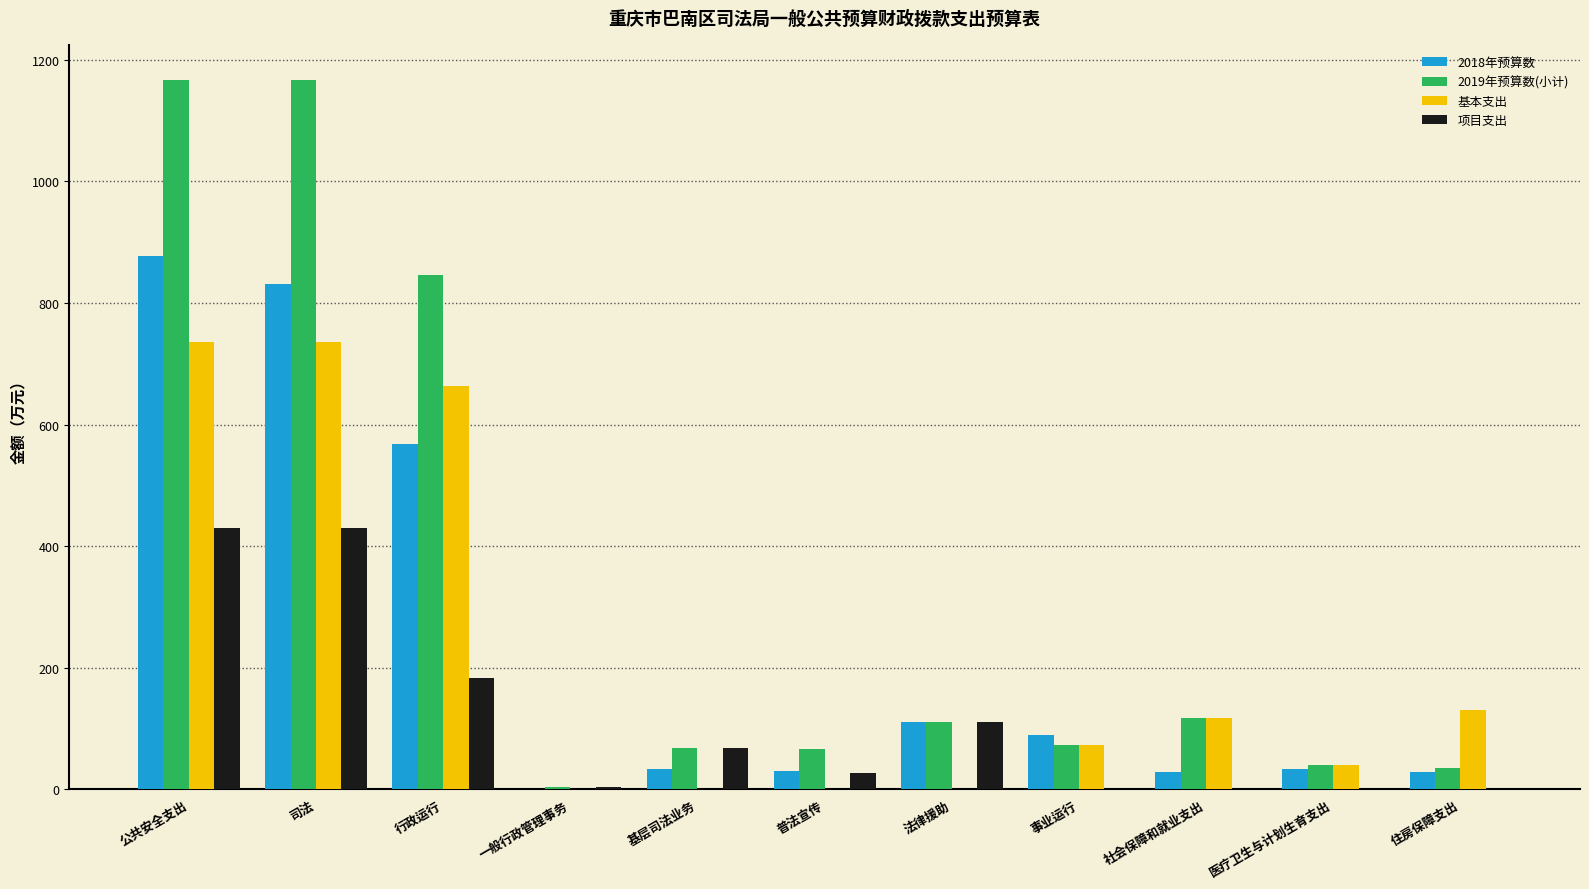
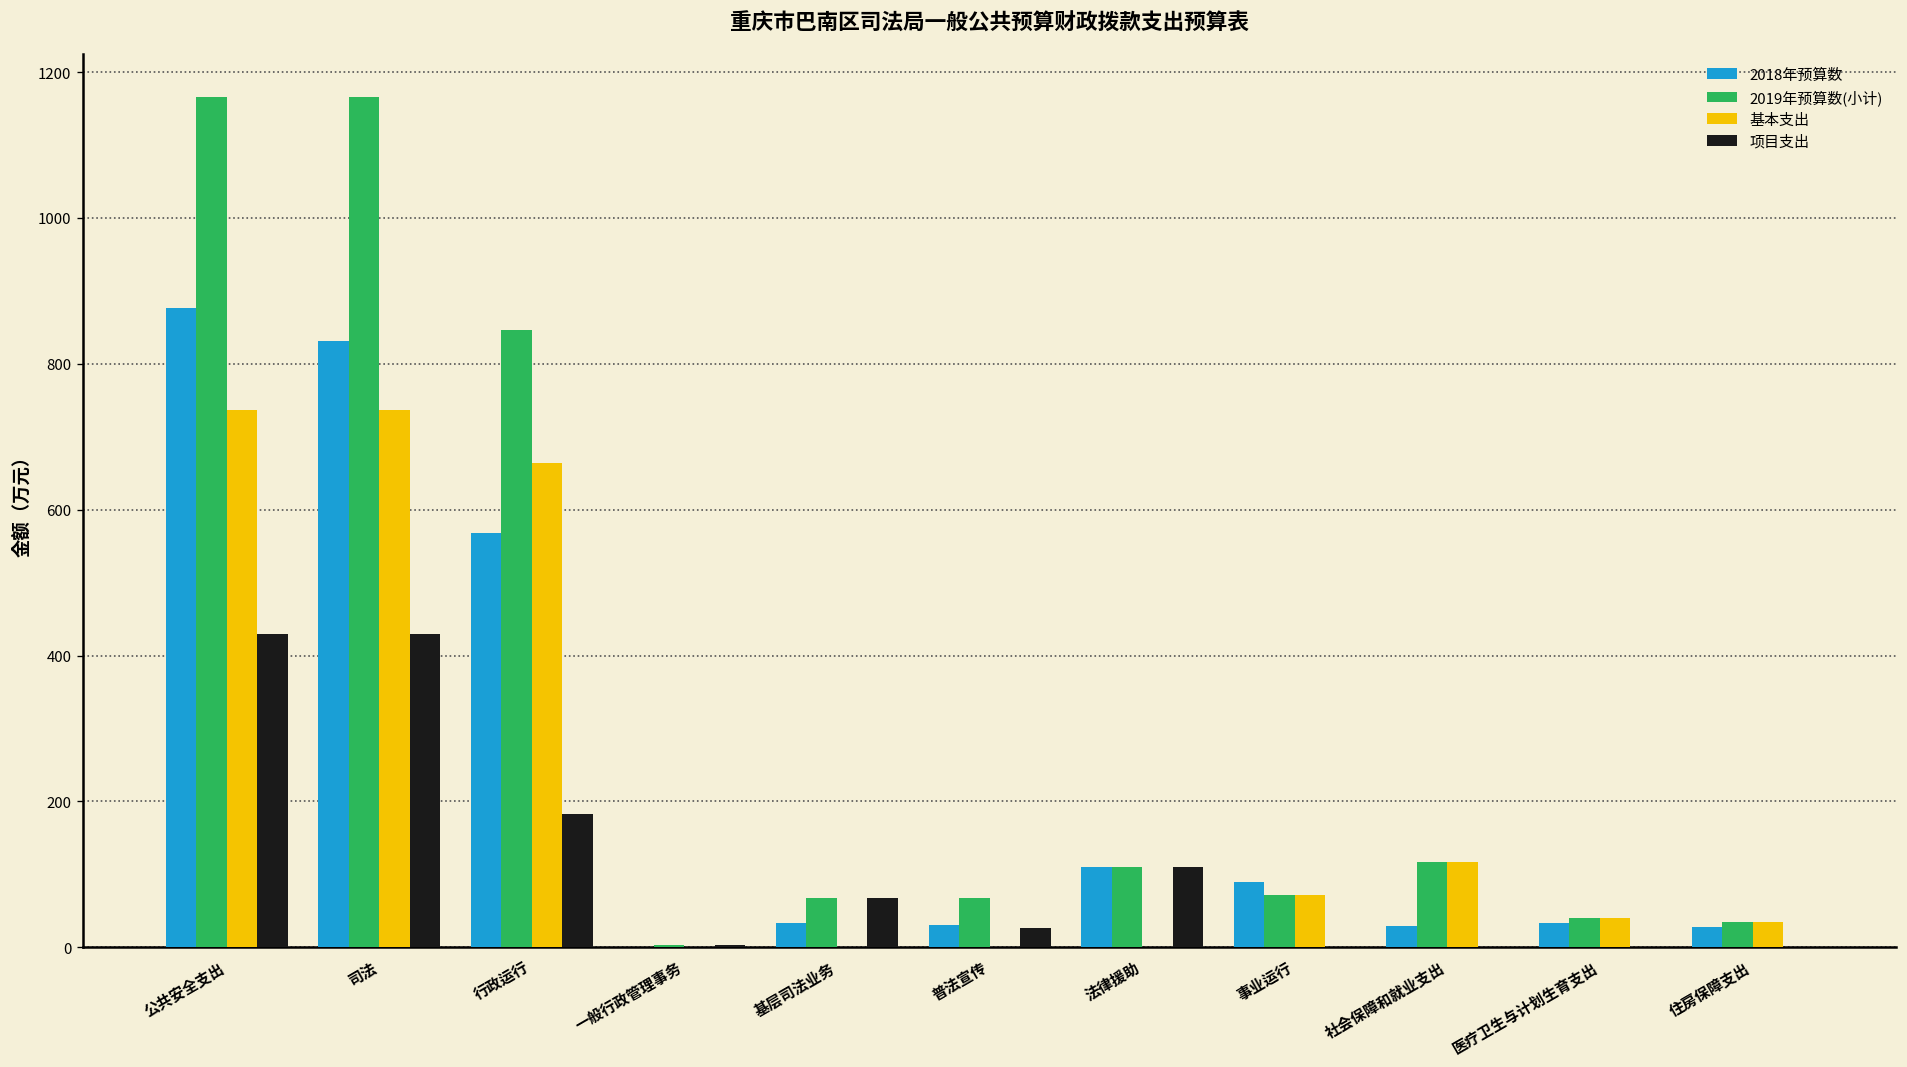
  {
    "2018年预算数": {
      "公共安全支出": 880,
      "司法": 830,
      "行政运行": 570,
      "一般行政管理事务": 0,
      "基层司法业务": 30,
      "普法宣传": 30,
      "法律援助": 110,
      "事业运行": 90,
      "社会保障和就业支出": 30,
      "医疗卫生与计划生育支出": 30,
      "住房保障支出": 30
    },
    "2019年预算数(小计)": {
      "公共安全支出": 1170,
      "司法": 1170,
      "行政运行": 850,
      "基层司法业务": 70,
      "普法宣传": 70,
      "法律援助": 110,
      "事业运行": 70,
      "社会保障和就业支出": 120,
      "医疗卫生与计划生育支出": 40,
      "住房保障支出": 30
    },
    "基本支出": {
      "公共安全支出": 740,
      "司法": 740,
      "行政运行": 660,
      "一般行政管理事务": 0,
      "基层司法业务": 0,
      "普法宣传": 0,
      "法律援助": 0,
      "事业运行": 70,
      "社会保障和就业支出": 120,
      "医疗卫生与计划生育支出": 40,
-     "住房保障支出": 130
+     "住房保障支出": 30
    },
    "项目支出": {
      "公共安全支出": 430,
      "司法": 430,
      "行政运行": 180,
      "基层司法业务": 70,
      "普法宣传": 30,
      "法律援助": 110,
      "事业运行": 0,
      "社会保障和就业支出": 0,
      "医疗卫生与计划生育支出": 0,
      "住房保障支出": 0
    }
  }
